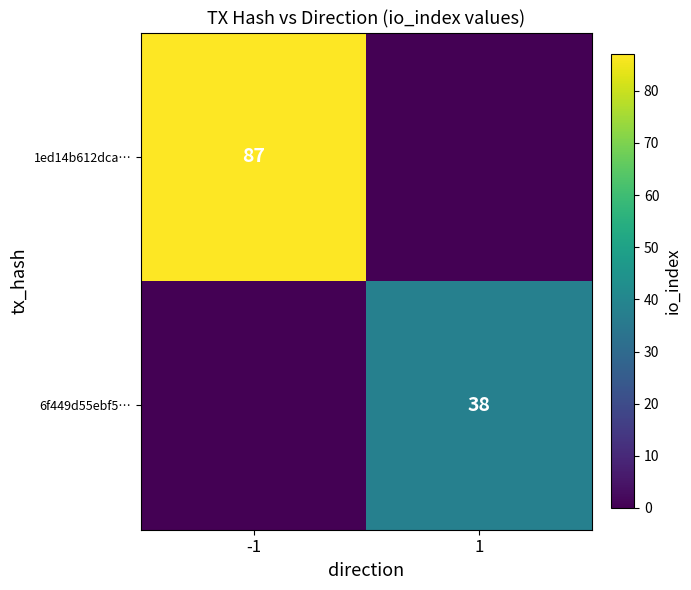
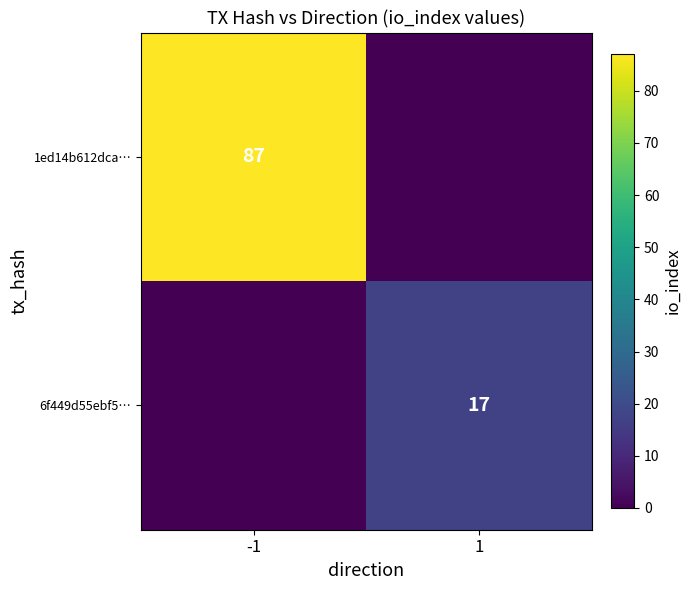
  {
    "1ed14b612dca…": {
      "-1": 87
    },
    "6f449d55ebf5…": {
-     "1": 38
+     "1": 17
    }
  }
